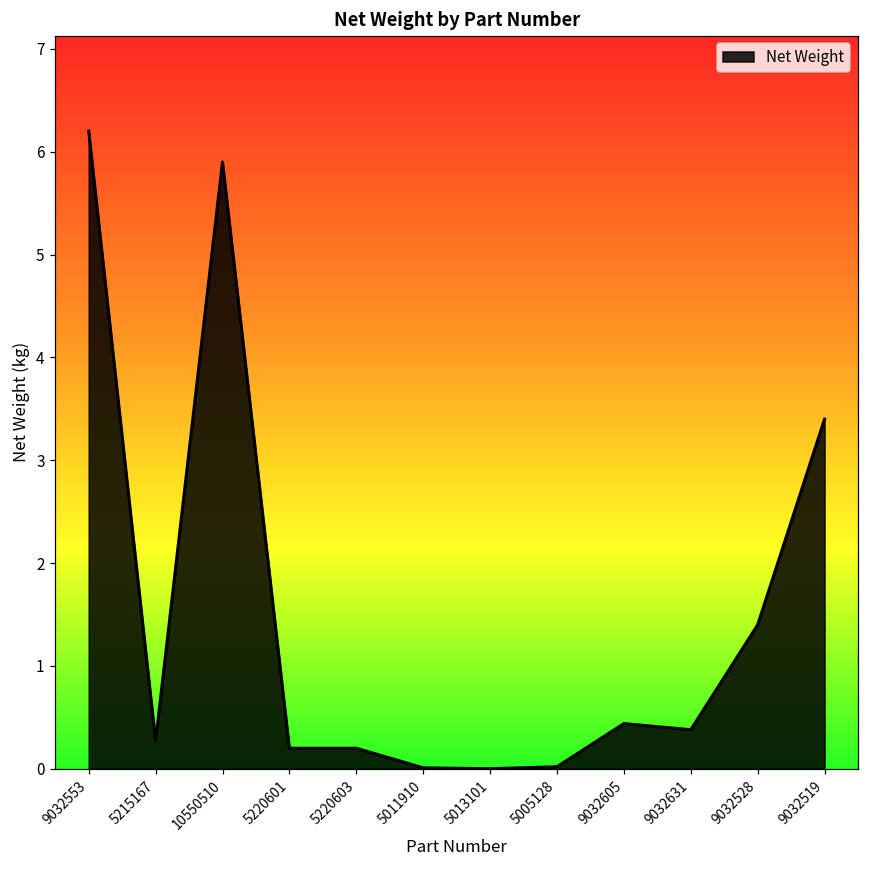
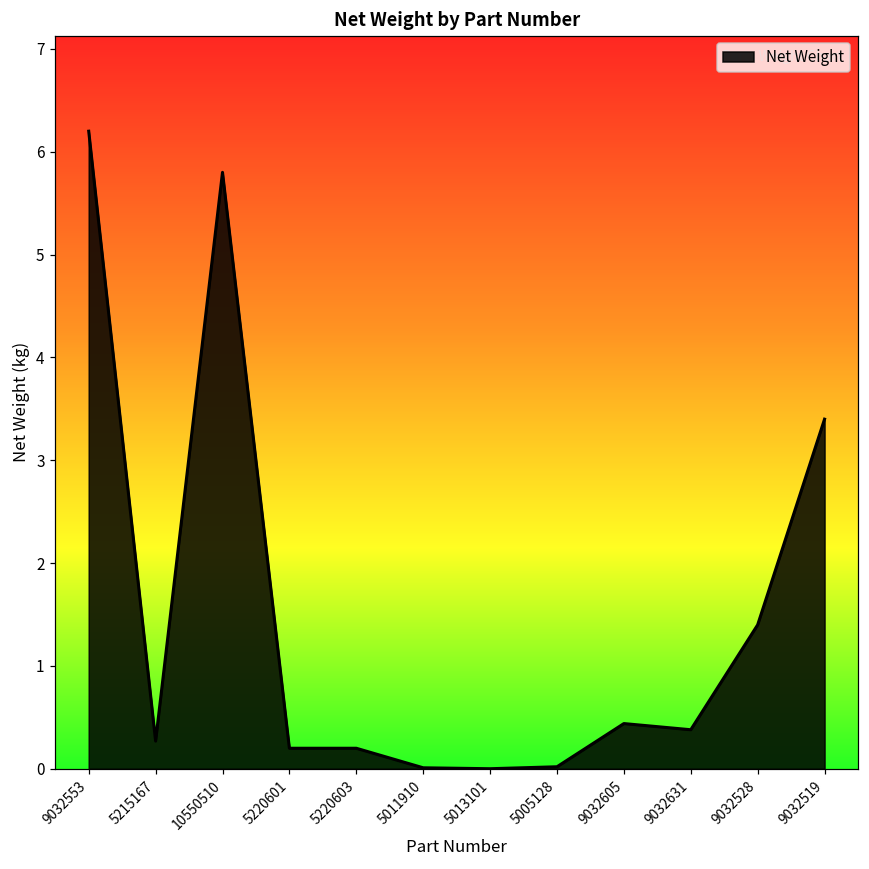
  {
    "9032553": 6.2,
    "5215167": 0.3,
-   "10550510": 5.9,
+   "10550510": 5.8,
    "5220601": 0.2,
    "5220603": 0.2,
    "5011910": 0.0,
    "5013101": 0.0,
    "5005128": 0.0,
    "9032605": 0.4,
    "9032631": 0.4,
    "9032528": 1.4,
    "9032519": 3.4
  }
